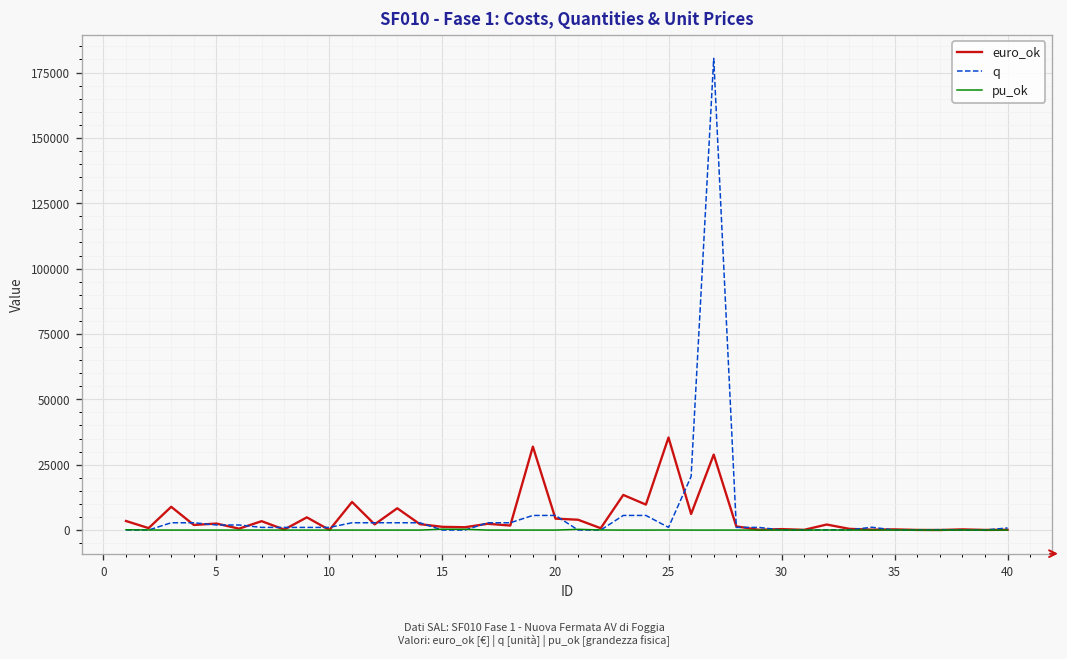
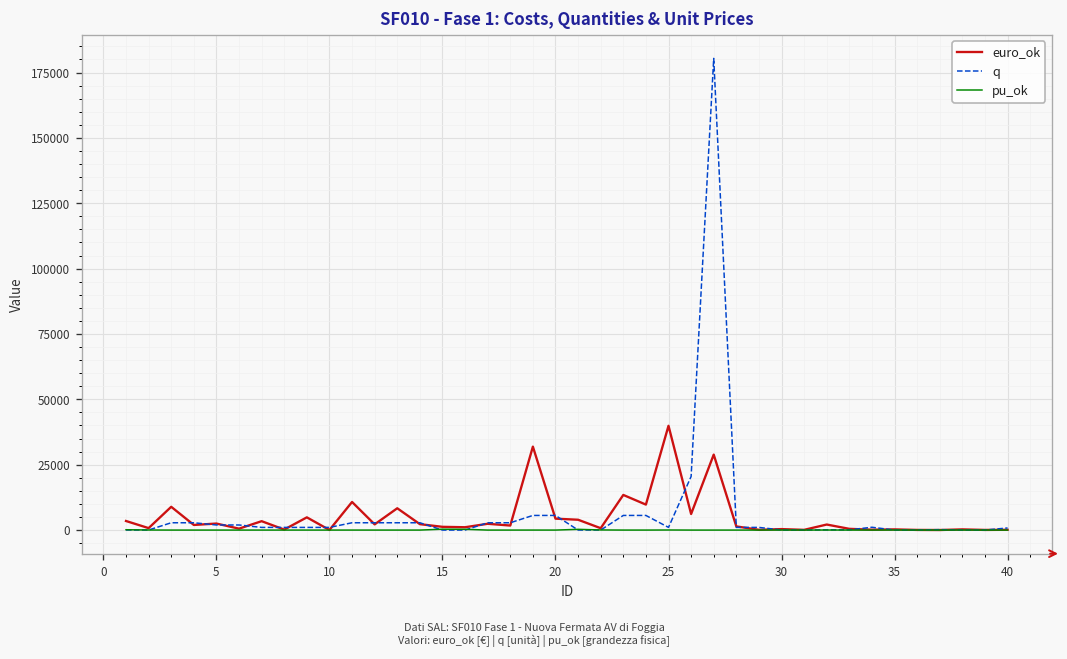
  {
    "euro_ok": {
      "20": 4000,
-     "25": 35000
+     "25": 40000
    },
    "q": {
      "20": 6000
    },
    "pu_ok": {
      "5": 0,
      "20": 0
    }
  }
